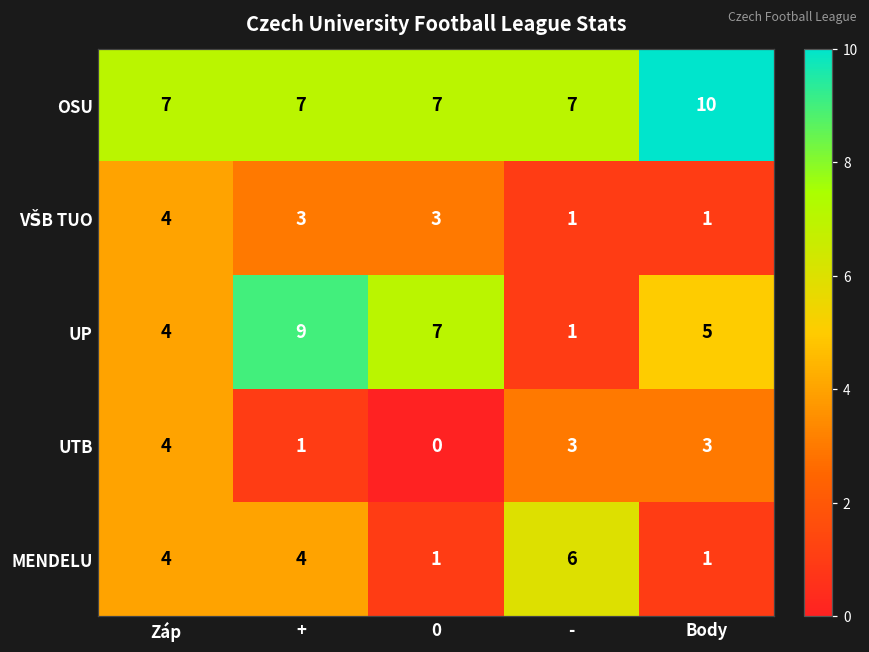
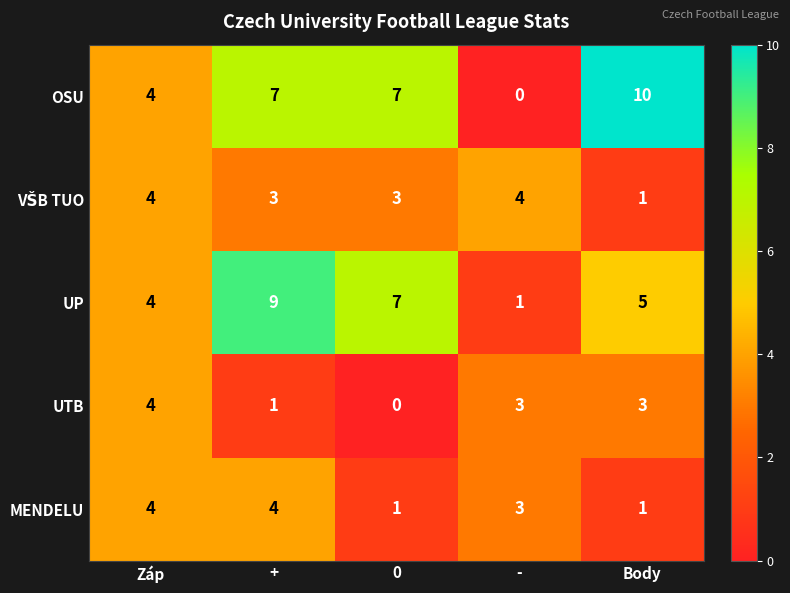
  {
    "OSU": {
-     "Záp": 7,
+     "Záp": 4,
      "+": 7,
      "0": 7,
-     "-": 7,
+     "-": 0,
      "Body": 10
    },
    "VŠB TUO": {
      "Záp": 4,
      "+": 3,
      "0": 3,
-     "-": 1,
+     "-": 4,
      "Body": 1
    },
    "UP": {
      "Záp": 4,
      "+": 9,
      "0": 7,
      "-": 1,
      "Body": 5
    },
    "UTB": {
      "Záp": 4,
      "+": 1,
      "0": 0,
      "-": 3,
      "Body": 3
    },
    "MENDELU": {
      "Záp": 4,
      "+": 4,
      "0": 1,
-     "-": 6,
+     "-": 3,
      "Body": 1
    }
  }
